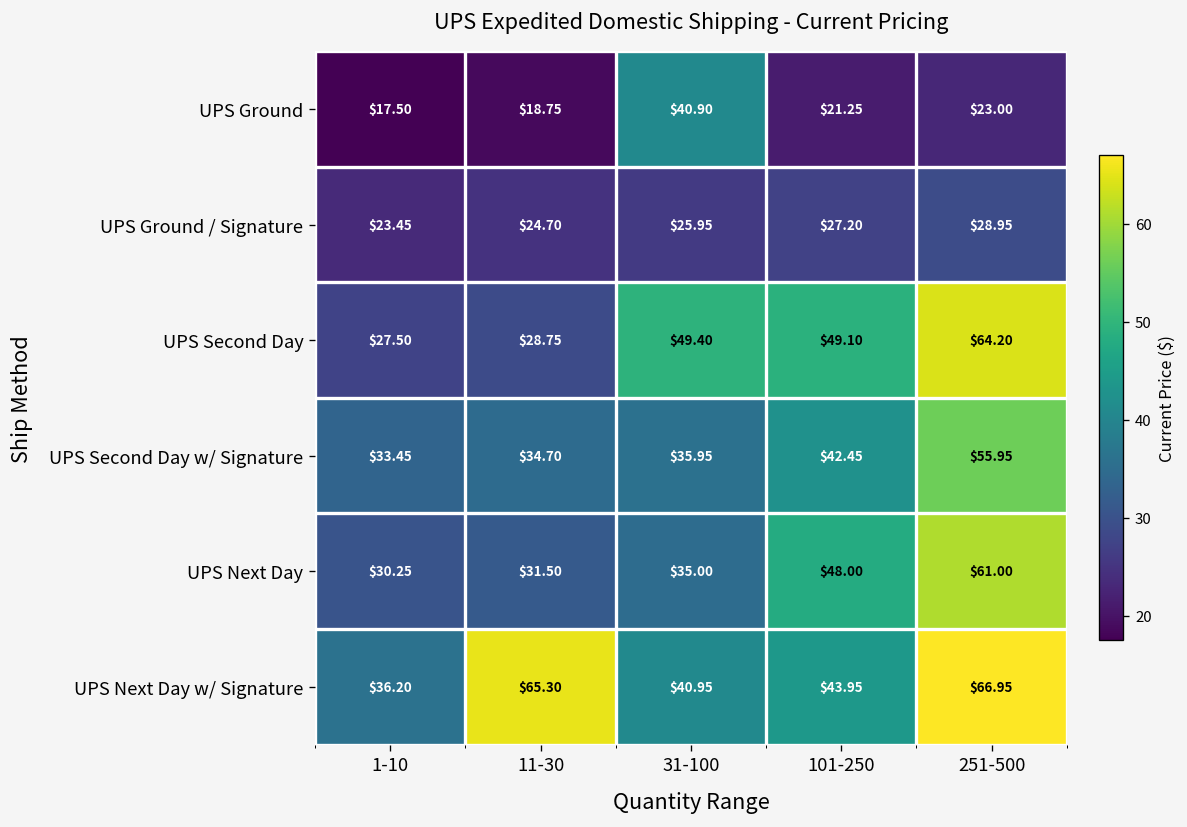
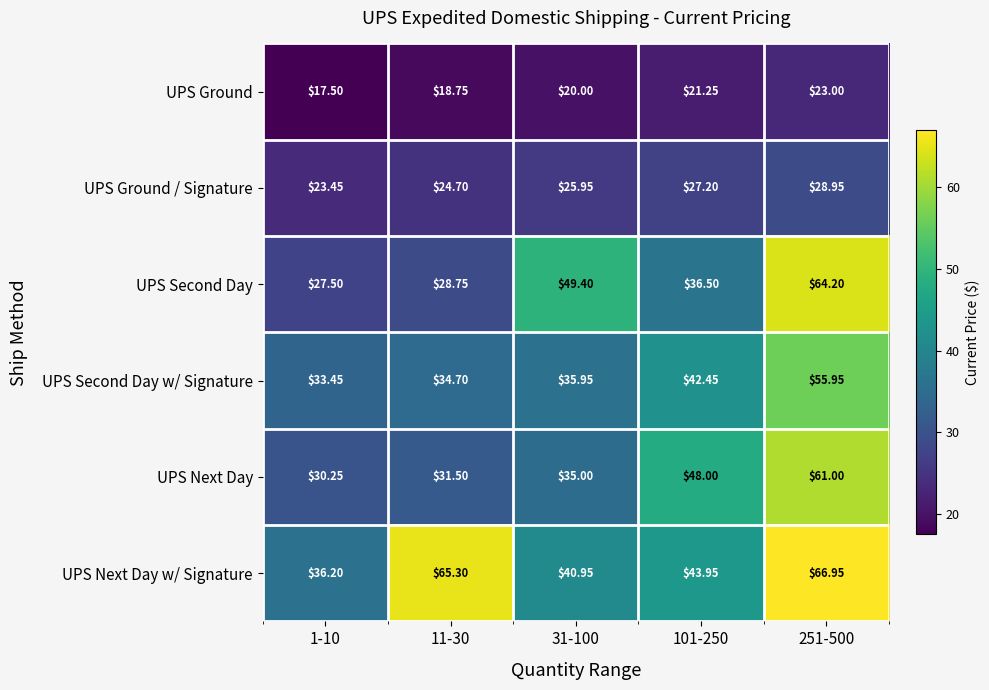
  {
    "UPS Ground": {
      "1-10": "$17.50",
      "11-30": "$18.75",
-     "31-100": "$40.90",
+     "31-100": "$20.00",
      "101-250": "$21.25",
      "251-500": "$23.00"
    },
    "UPS Ground / Signature": {
      "1-10": "$23.45",
      "11-30": "$24.70",
      "31-100": "$25.95",
      "101-250": "$27.20",
      "251-500": "$28.95"
    },
    "UPS Second Day": {
      "1-10": "$27.50",
      "11-30": "$28.75",
      "31-100": "$49.40",
-     "101-250": "$49.10",
+     "101-250": "$36.50",
      "251-500": "$64.20"
    },
    "UPS Second Day w/ Signature": {
      "1-10": "$33.45",
      "11-30": "$34.70",
      "31-100": "$35.95",
      "101-250": "$42.45",
      "251-500": "$55.95"
    },
    "UPS Next Day": {
      "1-10": "$30.25",
      "11-30": "$31.50",
      "31-100": "$35.00",
      "101-250": "$48.00",
      "251-500": "$61.00"
    },
    "UPS Next Day w/ Signature": {
      "1-10": "$36.20",
      "11-30": "$65.30",
      "31-100": "$40.95",
      "101-250": "$43.95",
      "251-500": "$66.95"
    }
  }
